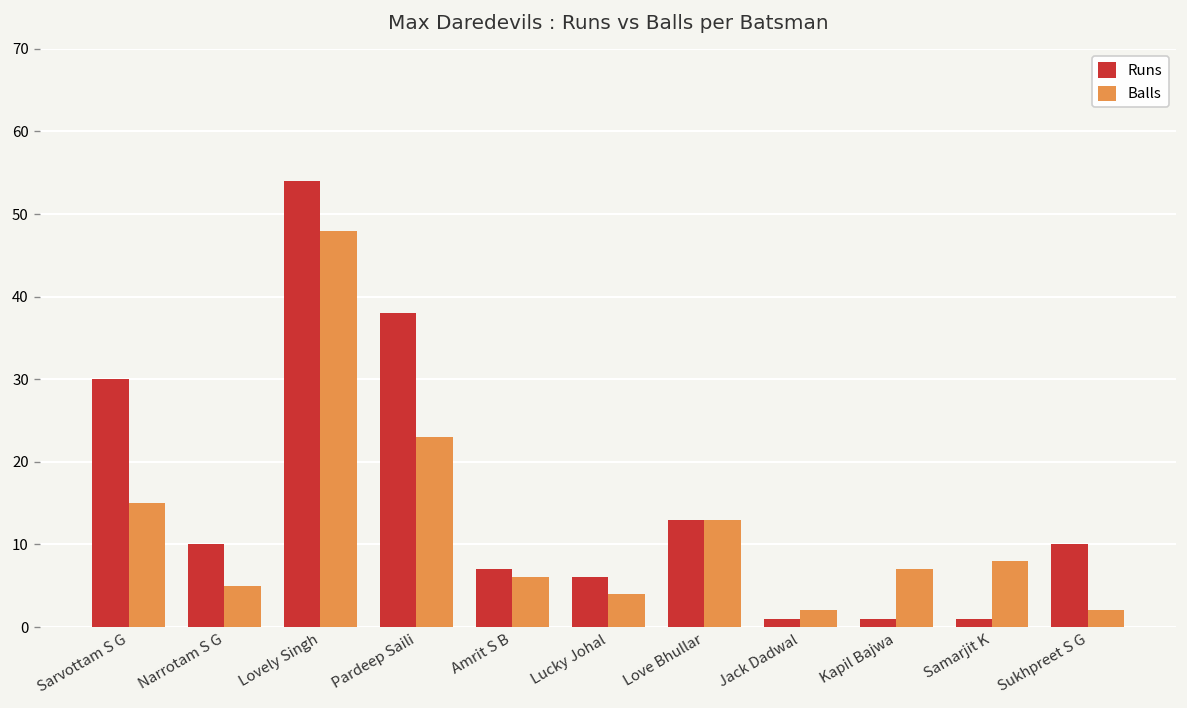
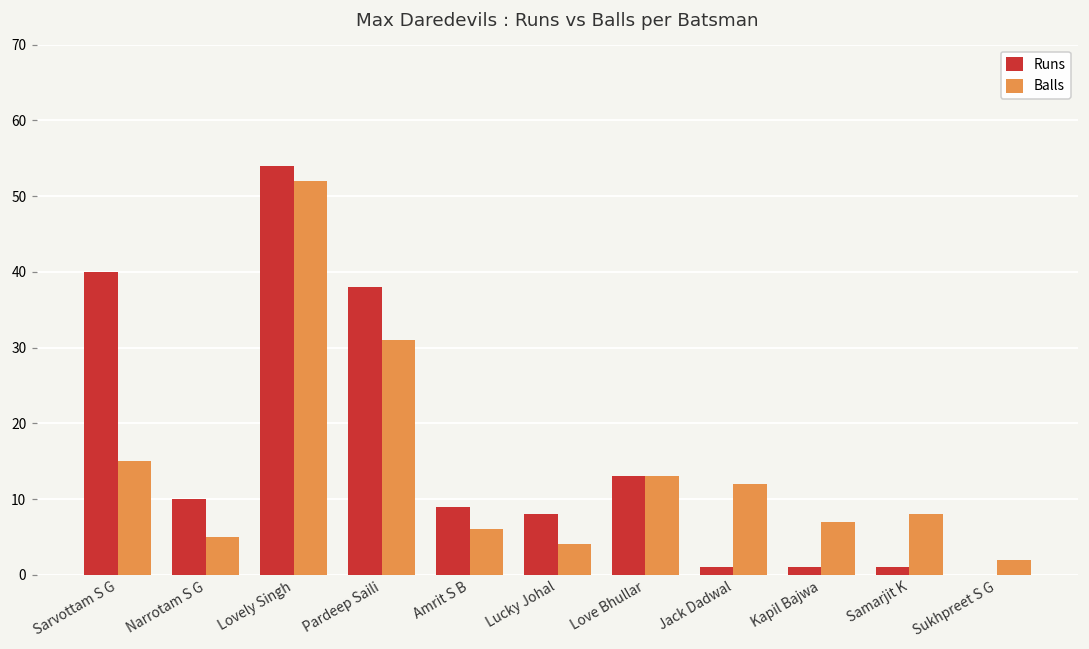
  {
    "Runs": {
-     "Sarvottam S G": 30,
+     "Sarvottam S G": 40,
      "Narrotam S G": 10,
      "Lovely Singh": 54,
      "Pardeep Saili": 38,
-     "Amrit S B": 7,
-     "Lucky Johal": 6,
+     "Amrit S B": 9,
+     "Lucky Johal": 8,
      "Love Bhullar": 13,
      "Jack Dadwal": 1,
      "Kapil Bajwa": 1,
      "Samarjit K": 1,
-     "Sukhpreet S G": 10
+     "Sukhpreet S G": 0
    },
    "Balls": {
      "Sarvottam S G": 15,
      "Narrotam S G": 5,
-     "Lovely Singh": 48,
-     "Pardeep Saili": 23,
+     "Lovely Singh": 52,
+     "Pardeep Saili": 31,
      "Amrit S B": 6,
      "Lucky Johal": 4,
      "Love Bhullar": 13,
-     "Jack Dadwal": 2,
+     "Jack Dadwal": 12,
      "Kapil Bajwa": 7,
      "Samarjit K": 8,
      "Sukhpreet S G": 2
    }
  }
